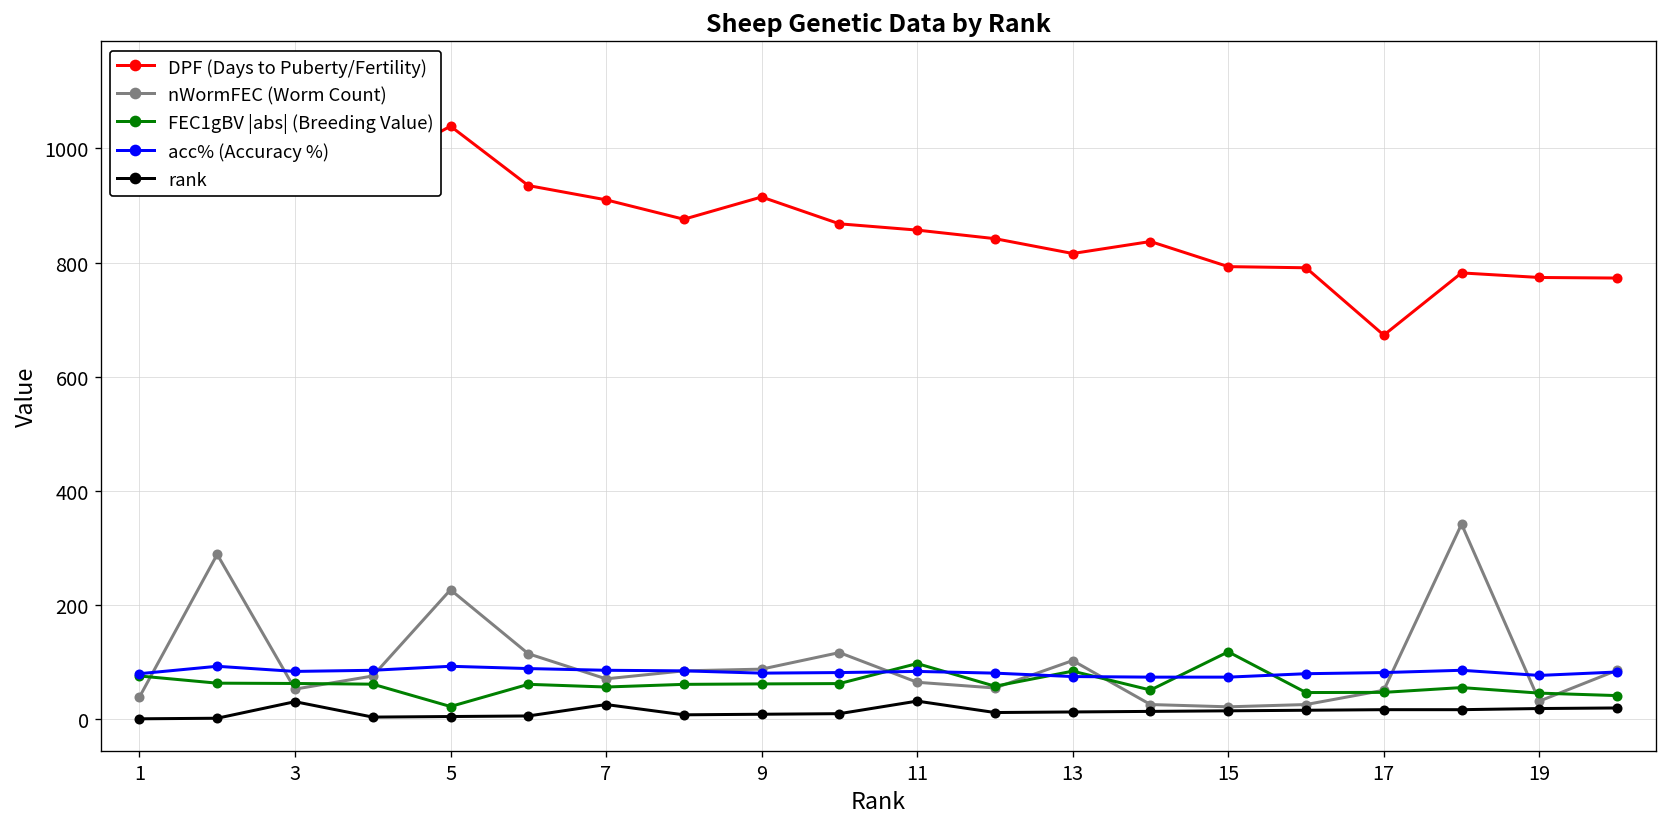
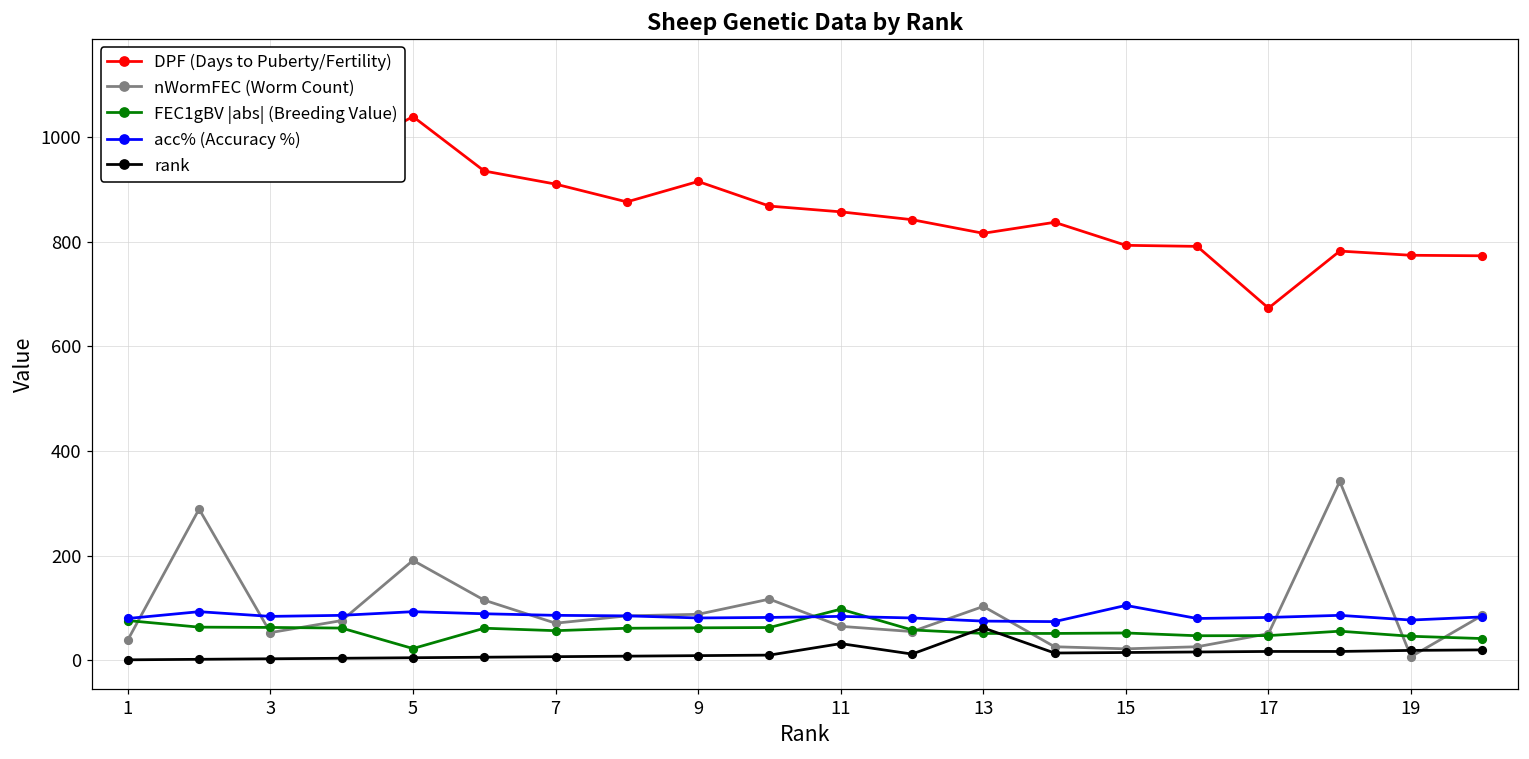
  {
    "DPF (Days to Puberty/Fertility)": {
      "5": 1040,
      "7": 910,
      "9": 920,
      "11": 860,
      "13": 820,
      "15": 790,
      "17": 670,
      "19": 770
    },
    "nWormFEC (Worm Count)": {
      "1": 40,
      "3": 50,
-     "5": 230,
+     "5": 190,
      "7": 70,
      "9": 90,
      "11": 70,
      "13": 100,
      "15": 20,
-     "19": 30
+     "19": 10
    },
    "FEC1gBV |abs| (Breeding Value)": {
      "3": 60,
      "5": 20,
      "7": 60,
      "9": 60,
      "11": 100,
-     "13": 80,
-     "15": 120,
+     "13": 50,
+     "15": 50,
      "19": 50
    },
    "acc% (Accuracy %)": {
      "3": 80,
      "5": 90,
      "7": 90,
      "9": 80,
      "11": 80,
      "13": 80,
-     "15": 70,
+     "15": 110,
      "17": 80,
      "19": 80
    },
    "rank": {
      "1": 0,
-     "3": 30,
+     "3": 0,
      "5": 10,
-     "7": 30,
+     "7": 10,
      "9": 10,
      "11": 30,
-     "13": 10,
+     "13": 60,
      "15": 20,
      "17": 20,
      "19": 20
    }
  }
